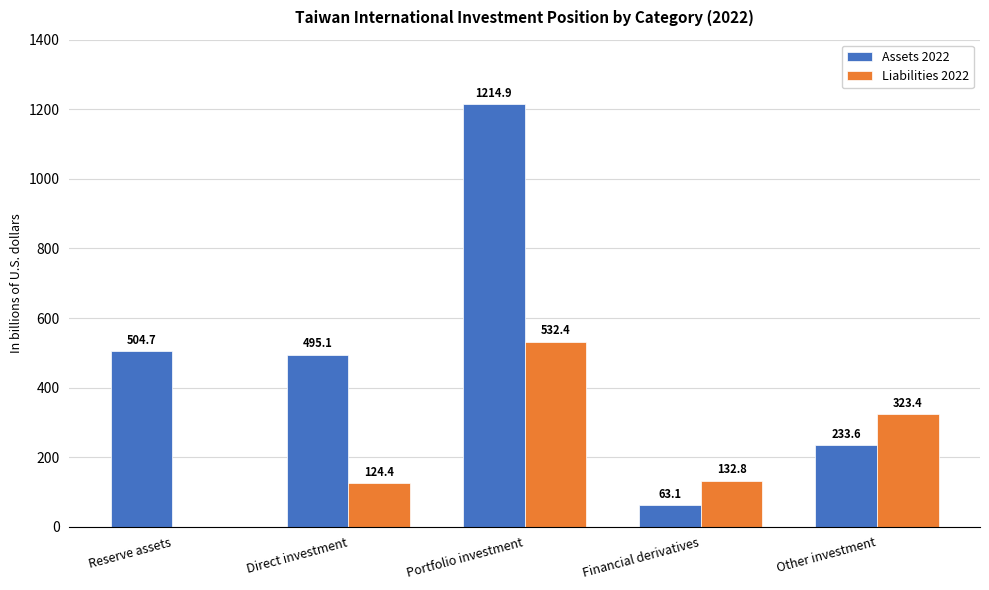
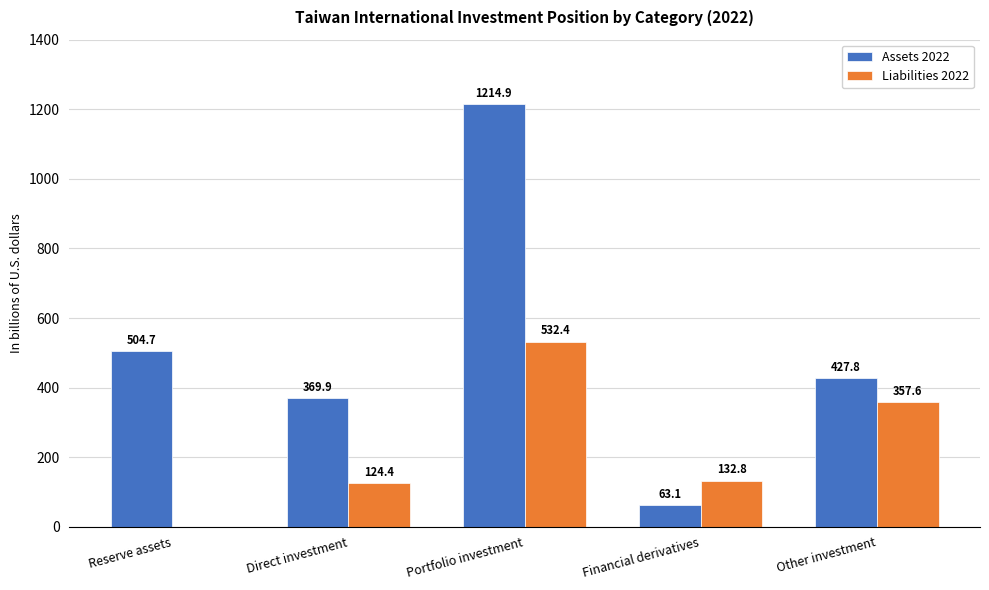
  {
    "Assets 2022": {
      "Reserve assets": 504.7,
-     "Direct investment": 495.1,
+     "Direct investment": 369.9,
      "Portfolio investment": 1214.9,
      "Financial derivatives": 63.1,
-     "Other investment": 233.6
+     "Other investment": 427.8
    },
    "Liabilities 2022": {
      "Direct investment": 124.4,
      "Portfolio investment": 532.4,
      "Financial derivatives": 132.8,
-     "Other investment": 323.4
+     "Other investment": 357.6
    }
  }
